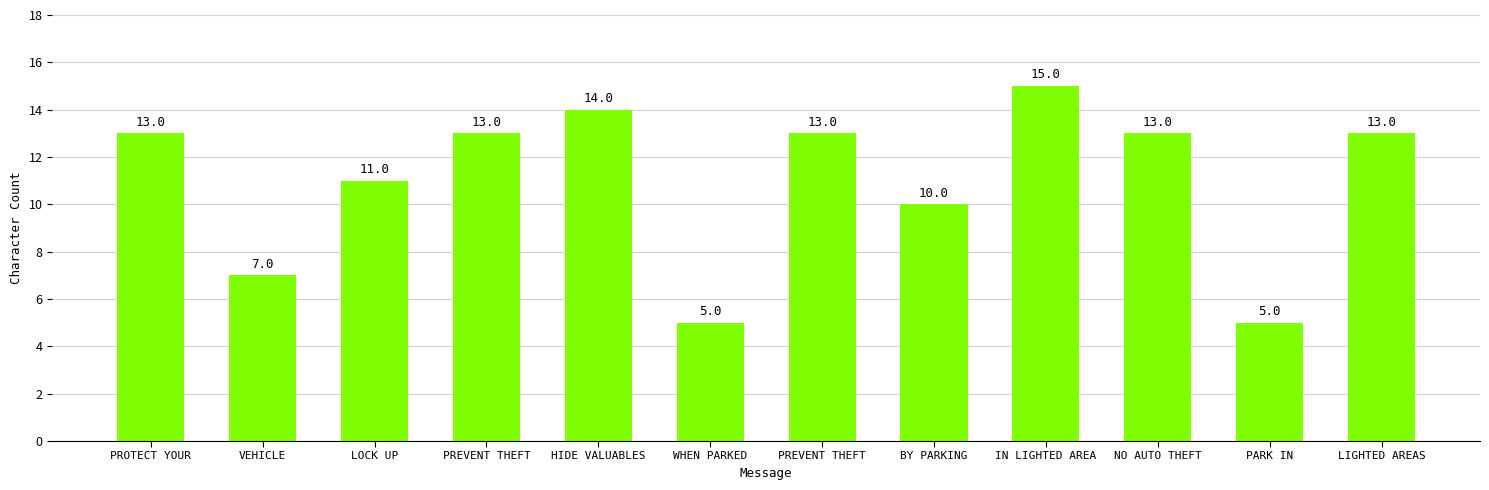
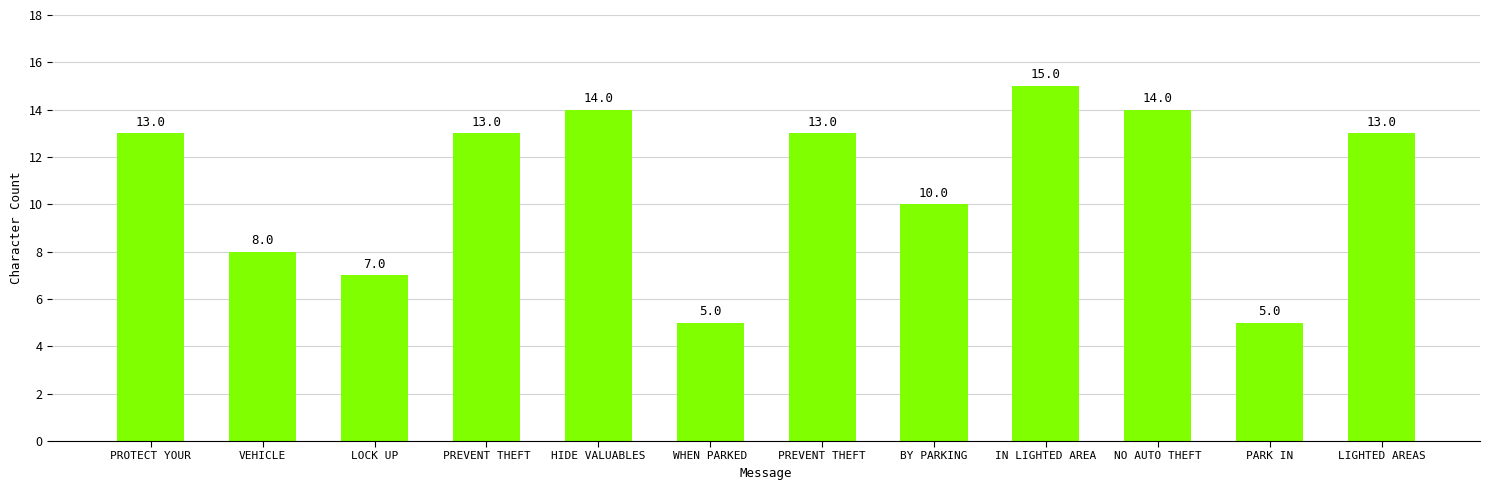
  {
    "PROTECT YOUR": 13.0,
-   "VEHICLE": 7.0,
-   "LOCK UP": 11.0,
+   "VEHICLE": 8.0,
+   "LOCK UP": 7.0,
    "HIDE VALUABLES": 14.0,
    "WHEN PARKED": 5.0,
    "BY PARKING": 10.0,
    "IN LIGHTED AREA": 15.0,
-   "NO AUTO THEFT": 13.0,
+   "NO AUTO THEFT": 14.0,
    "PARK IN": 5.0,
    "LIGHTED AREAS": 13.0
  }
